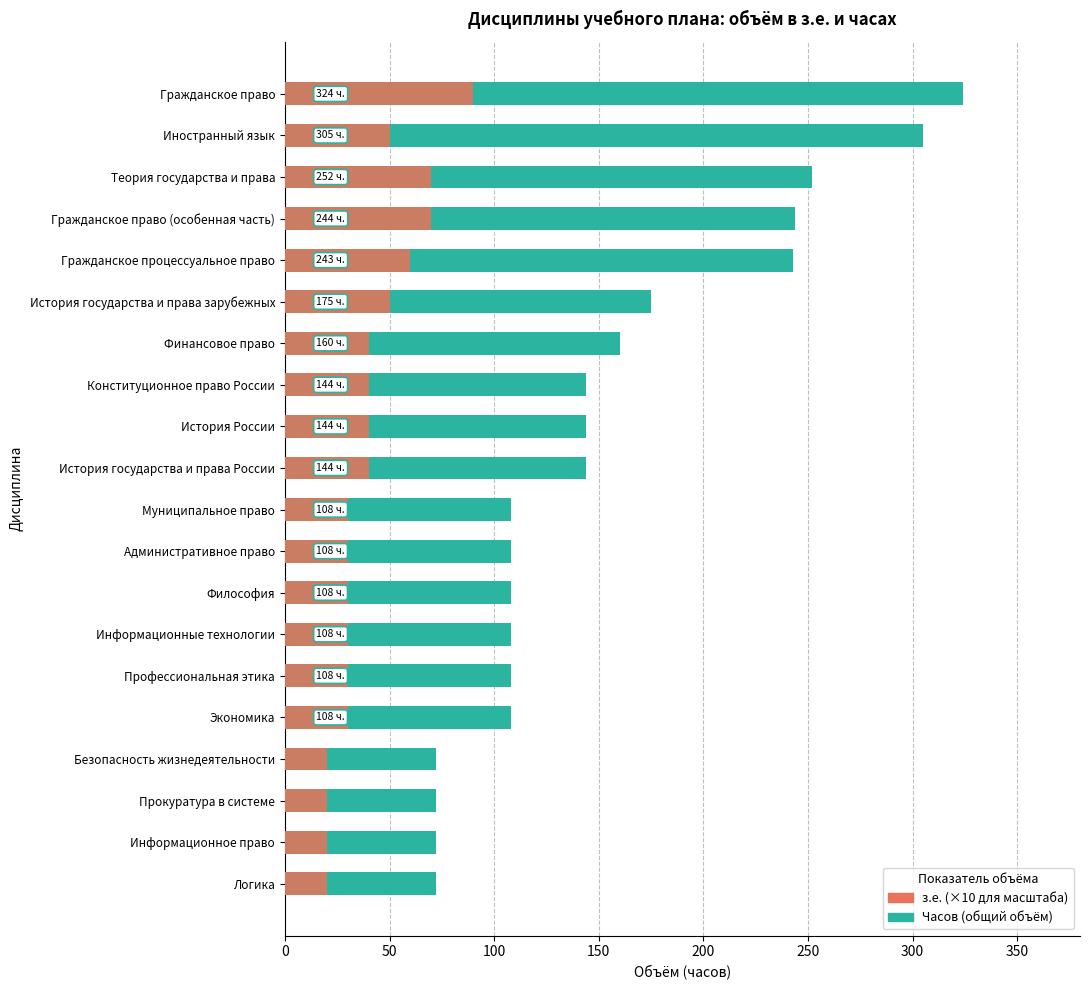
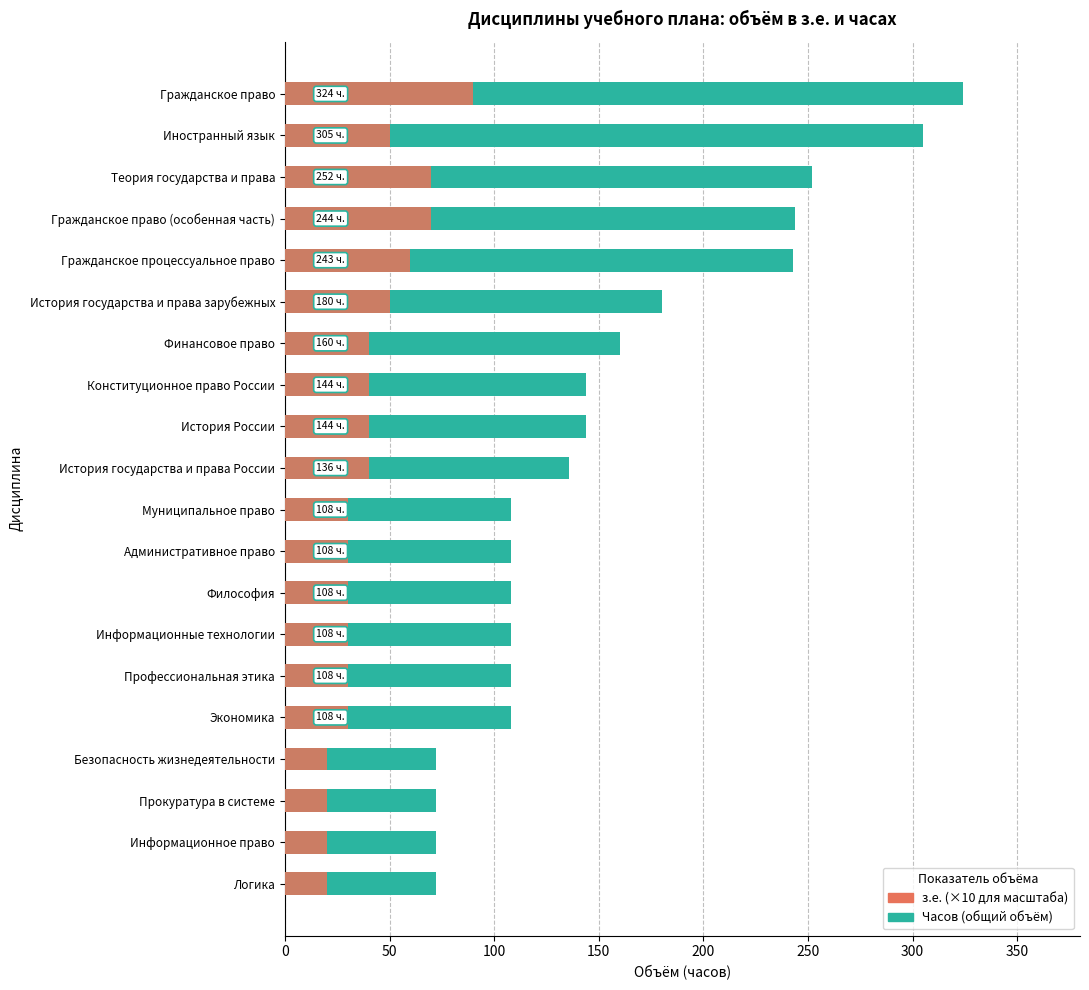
  {
    "Часов (общий объём)": {
-     "История государства и права зарубежных": 175,
-     "История государства и права России": 144
+     "История государства и права зарубежных": 180,
+     "История государства и права России": 136
    }
  }
